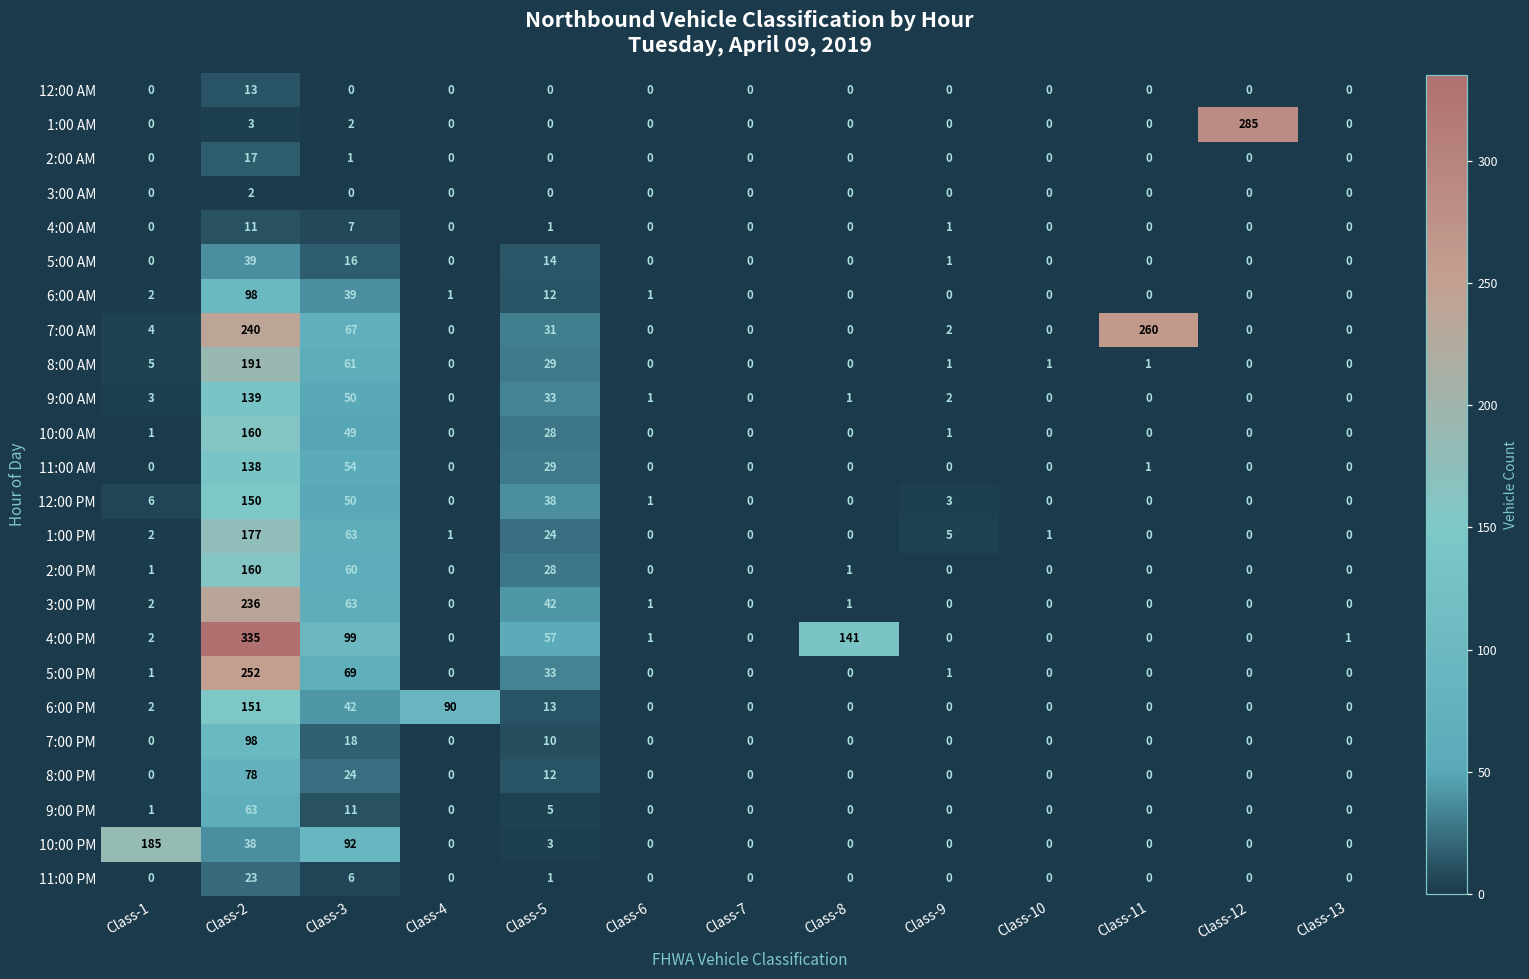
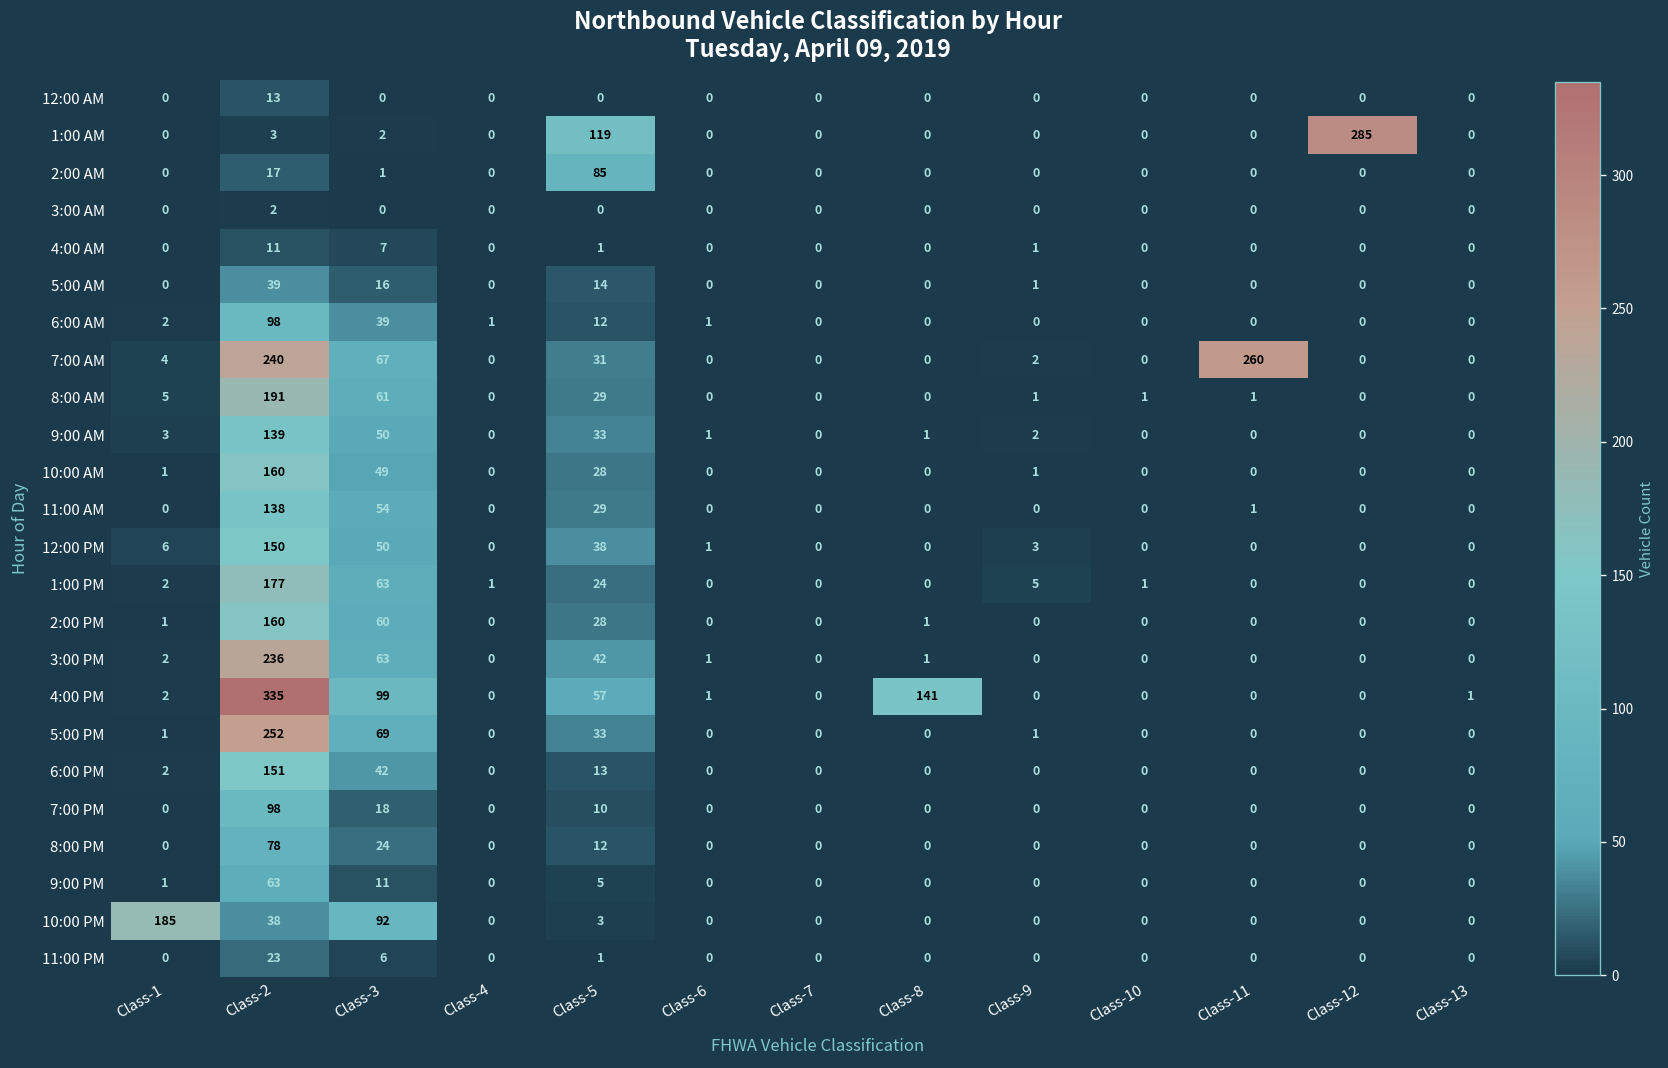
  {
    "1:00 AM": {
      "Class-1": 0,
      "Class-2": 3,
      "Class-3": 2,
      "Class-4": 0,
-     "Class-5": 0,
+     "Class-5": 119,
      "Class-6": 0,
      "Class-7": 0,
      "Class-8": 0,
      "Class-9": 0,
      "Class-10": 0,
      "Class-11": 0,
      "Class-12": 285,
      "Class-13": 0
    },
    "2:00 AM": {
      "Class-1": 0,
      "Class-2": 17,
      "Class-3": 1,
      "Class-4": 0,
-     "Class-5": 0,
+     "Class-5": 85,
      "Class-6": 0,
      "Class-7": 0,
      "Class-8": 0,
      "Class-9": 0,
      "Class-10": 0,
      "Class-11": 0,
      "Class-12": 0,
      "Class-13": 0
    },
    "6:00 PM": {
      "Class-1": 2,
      "Class-2": 151,
      "Class-3": 42,
-     "Class-4": 90,
+     "Class-4": 0,
      "Class-5": 13,
      "Class-6": 0,
      "Class-7": 0,
      "Class-8": 0,
      "Class-9": 0,
      "Class-10": 0,
      "Class-11": 0,
      "Class-12": 0,
      "Class-13": 0
    }
  }
